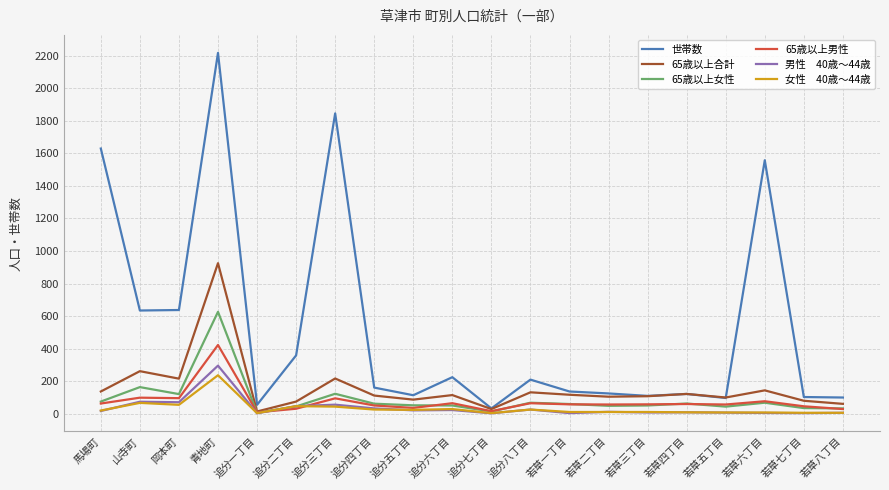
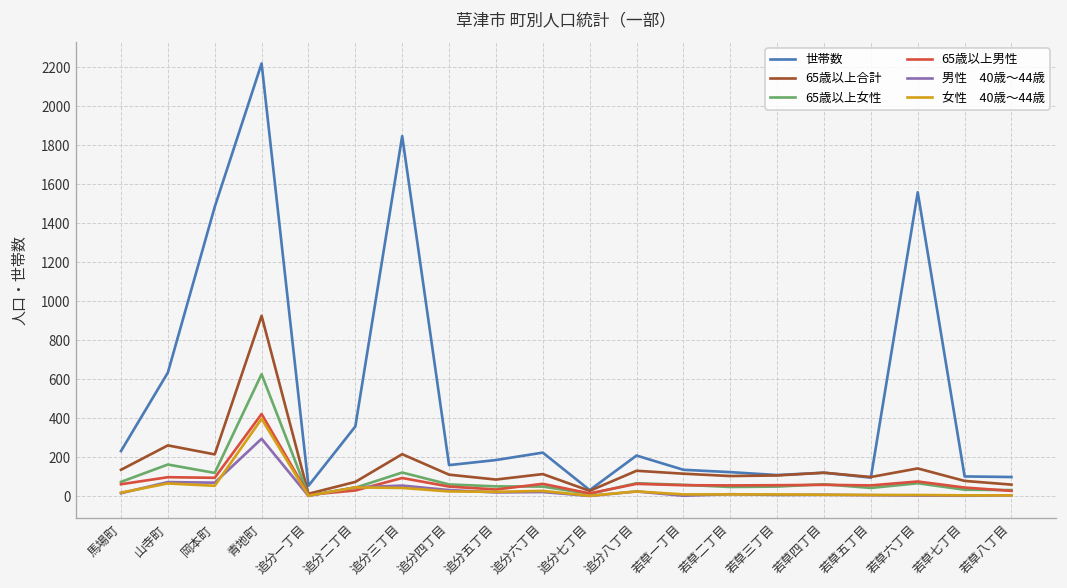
  {
    "世帯数": {
-     "馬場町": 1630,
+     "馬場町": 230,
      "山寺町": 630,
-     "岡本町": 640,
+     "岡本町": 1480,
      "青地町": 2220,
      "追分一丁目": 50,
      "追分二丁目": 360,
      "追分三丁目": 1850,
      "追分四丁目": 160,
-     "追分五丁目": 110,
+     "追分五丁目": 190,
      "追分六丁目": 220,
      "追分八丁目": 210,
      "若草一丁目": 140,
      "若草二丁目": 120,
      "若草六丁目": 1560,
      "若草七丁目": 100,
      "若草八丁目": 100
    },
    "65歳以上女性": {
      "山寺町": 160,
      "岡本町": 120,
      "青地町": 630,
      "追分三丁目": 120,
      "追分五丁目": 50
    },
    "男性 40歳～44歳": {
      "岡本町": 70,
      "青地町": 300
    },
    "女性 40歳～44歳": {
      "岡本町": 50,
-     "青地町": 240
+     "青地町": 400
    }
  }
